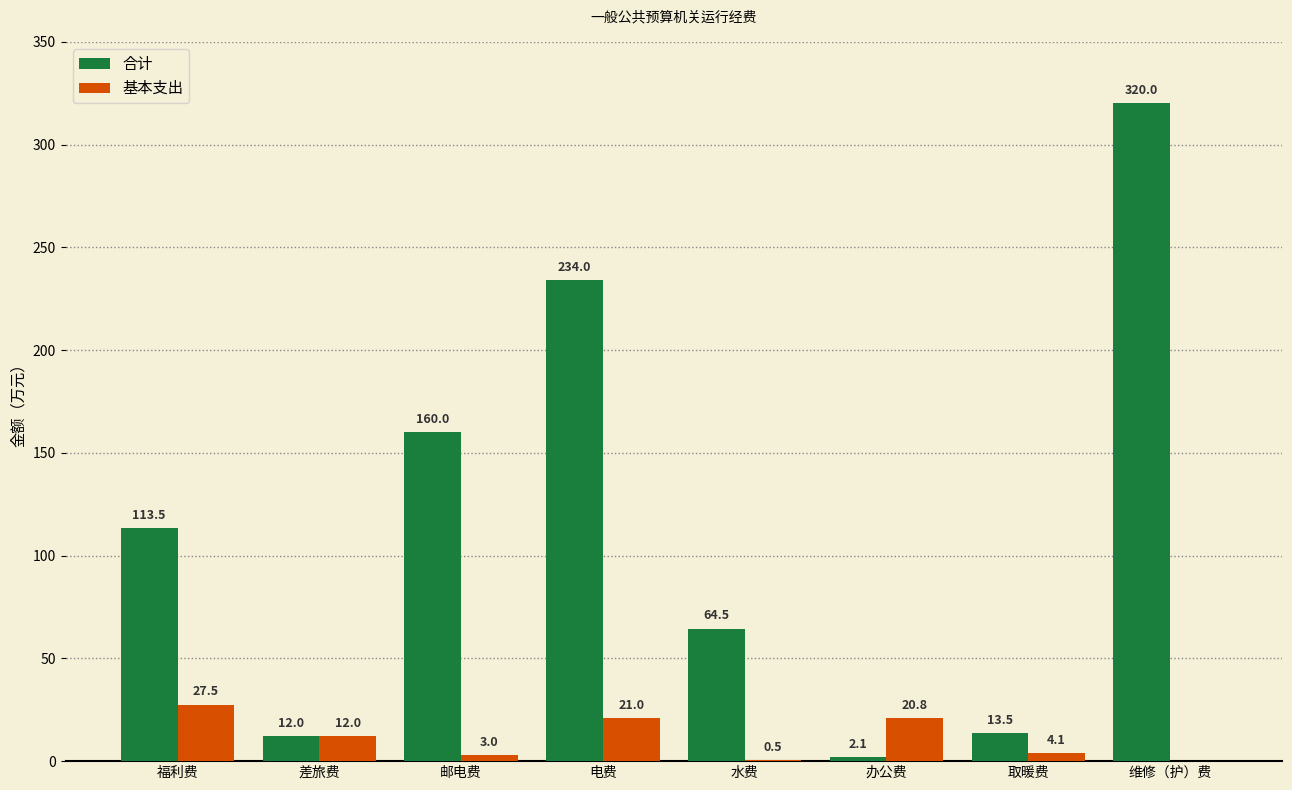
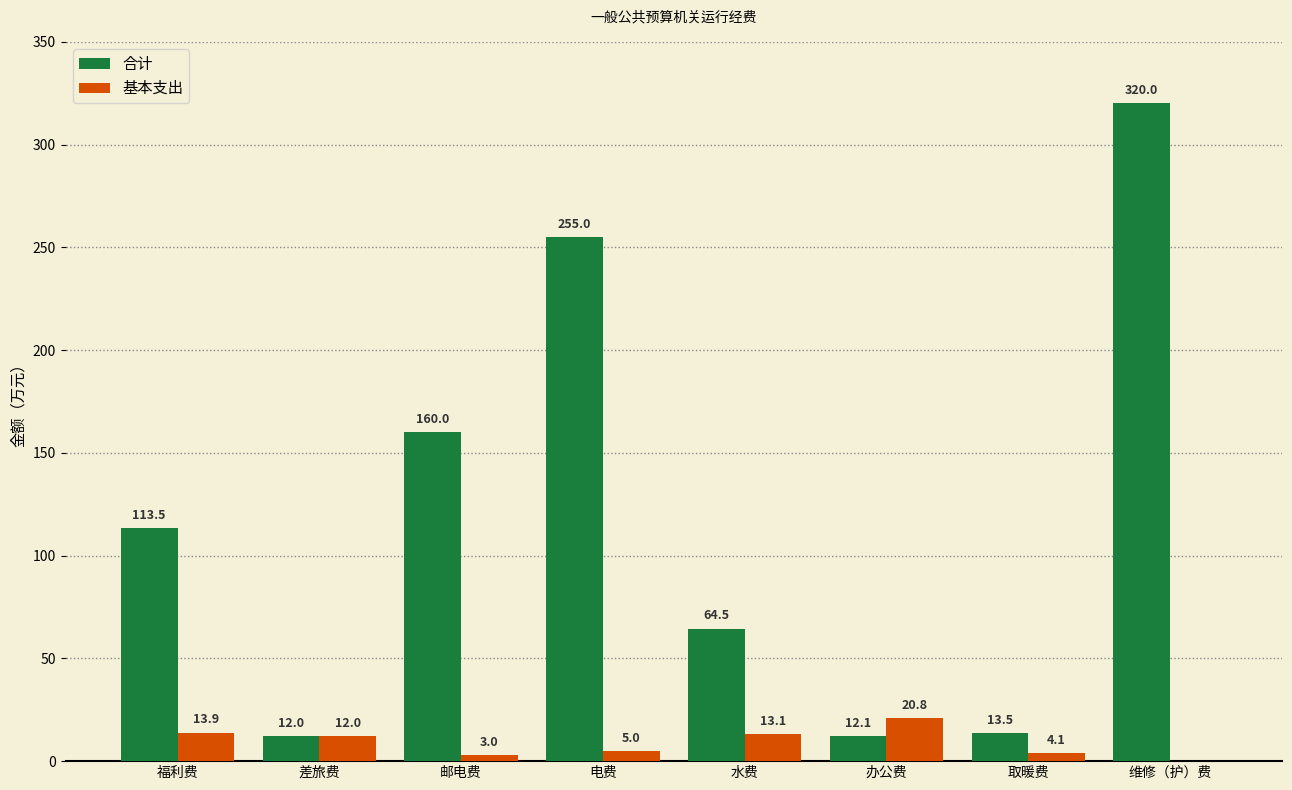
  {
    "合计": {
      "福利费": 113.5,
      "差旅费": 12.0,
      "邮电费": 160.0,
-     "电费": 234.0,
+     "电费": 255.0,
      "水费": 64.5,
-     "办公费": 2.1,
+     "办公费": 12.1,
      "取暖费": 13.5,
      "维修（护）费": 320.0
    },
    "基本支出": {
-     "福利费": 27.5,
+     "福利费": 13.9,
      "差旅费": 12.0,
      "邮电费": 3.0,
-     "电费": 21.0,
-     "水费": 0.5,
+     "电费": 5.0,
+     "水费": 13.1,
      "办公费": 20.8,
      "取暖费": 4.1
    }
  }
